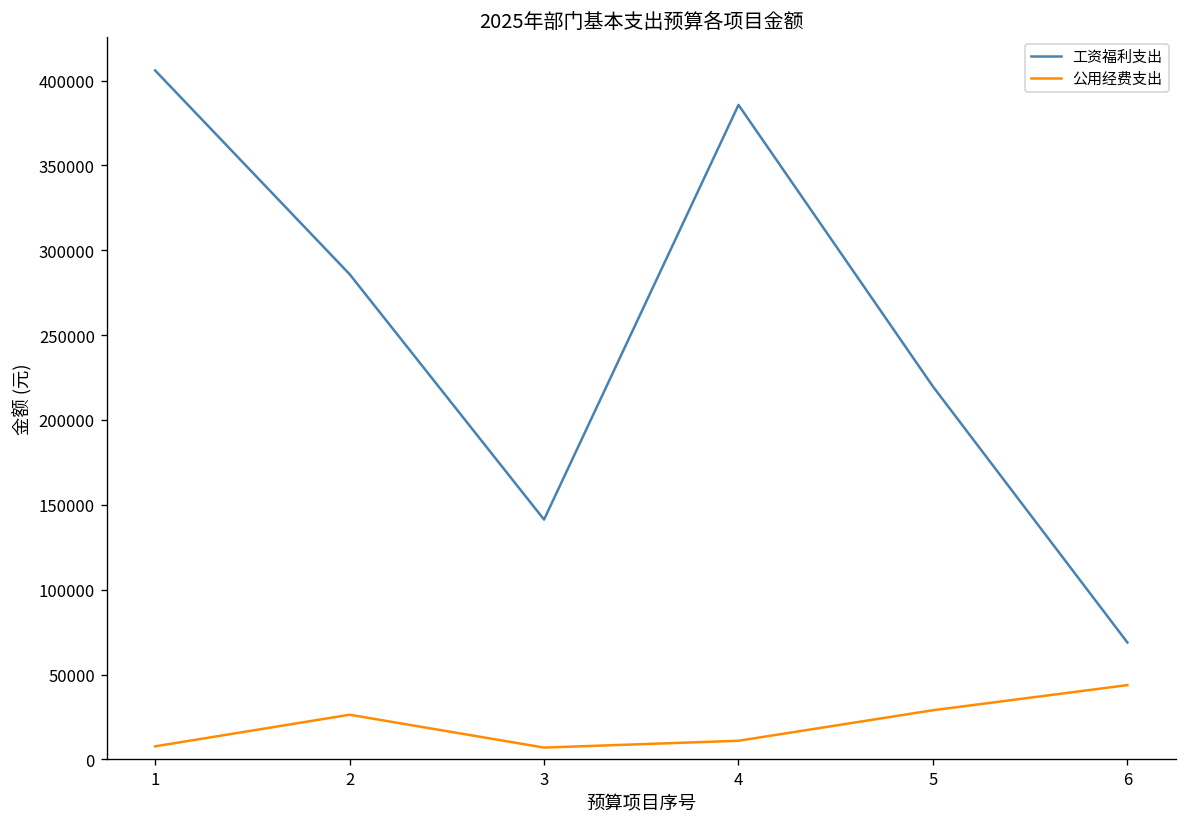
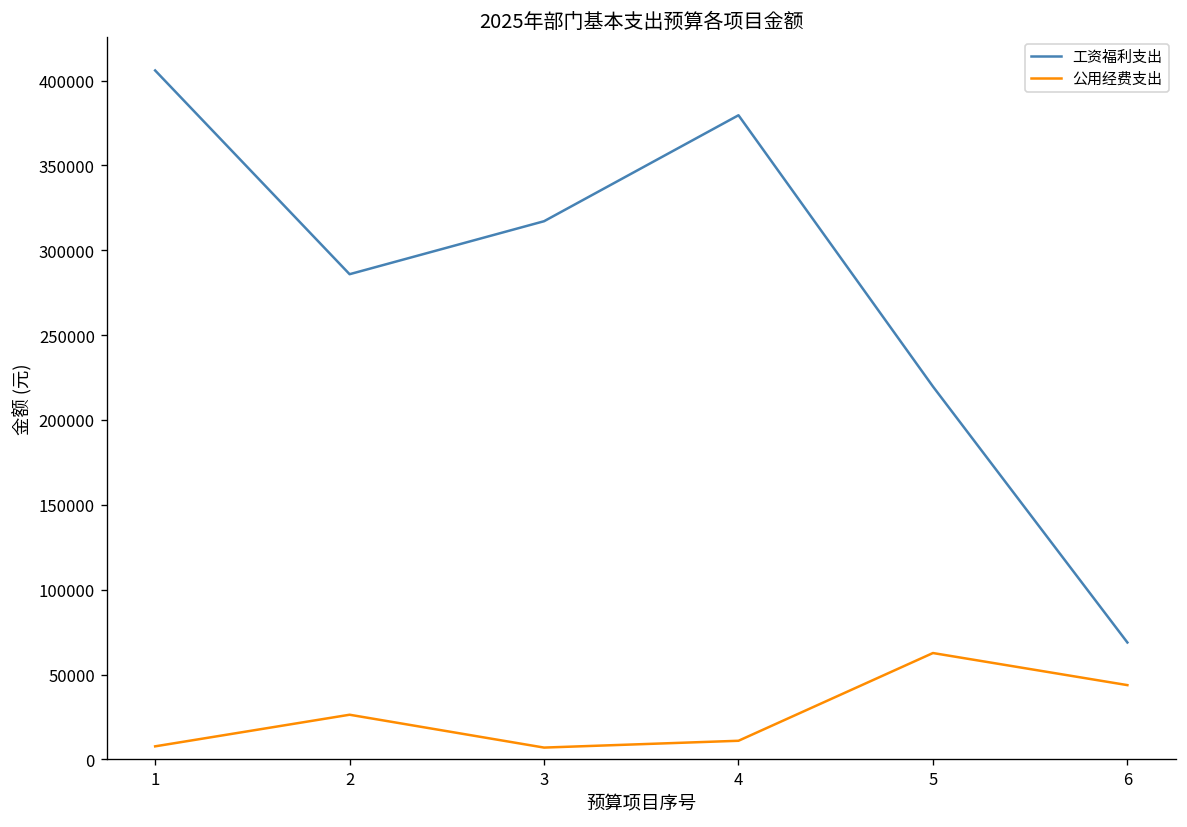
  {
    "工资福利支出": {
      "1": 406000,
      "2": 286000,
-     "3": 141000,
-     "4": 386000,
+     "3": 317000,
+     "4": 380000,
      "5": 220000,
      "6": 69000
    },
    "公用经费支出": {
      "1": 8000,
      "2": 26000,
      "3": 7000,
      "4": 11000,
-     "5": 29000,
+     "5": 63000,
      "6": 44000
    }
  }
